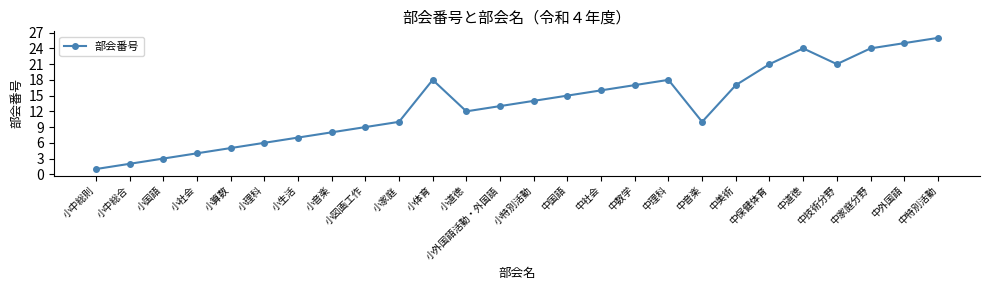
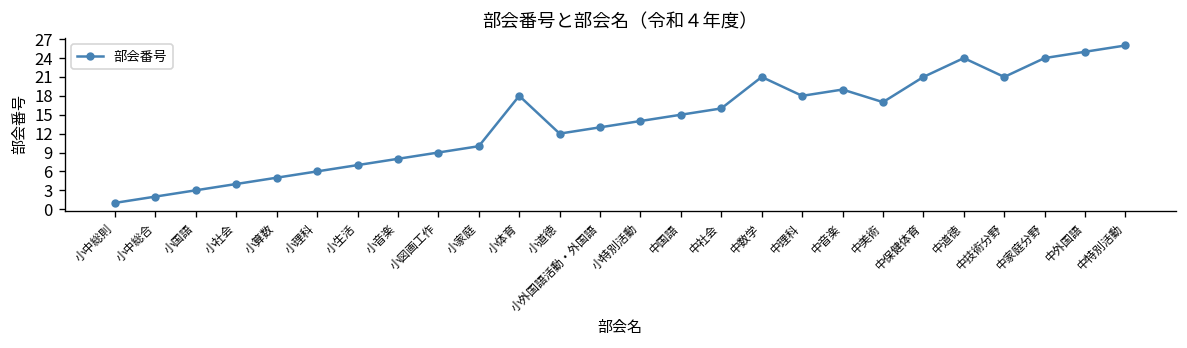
  {
    "小中総則": 1,
    "小中総合": 2,
    "小国語": 3,
    "小社会": 4,
    "小算数": 5,
    "小理科": 6,
    "小生活": 7,
    "小音楽": 8,
    "小図画工作": 9,
    "小家庭": 10,
    "小体育": 18,
    "小道徳": 12,
    "小外国語活動・外国語": 13,
    "小特別活動": 14,
    "中国語": 15,
    "中社会": 16,
-   "中数学": 17,
+   "中数学": 21,
    "中理科": 18,
-   "中音楽": 10,
+   "中音楽": 19,
    "中美術": 17,
    "中保健体育": 21,
    "中道徳": 24,
    "中技術分野": 21,
    "中家庭分野": 24,
    "中外国語": 25,
    "中特別活動": 26
  }
